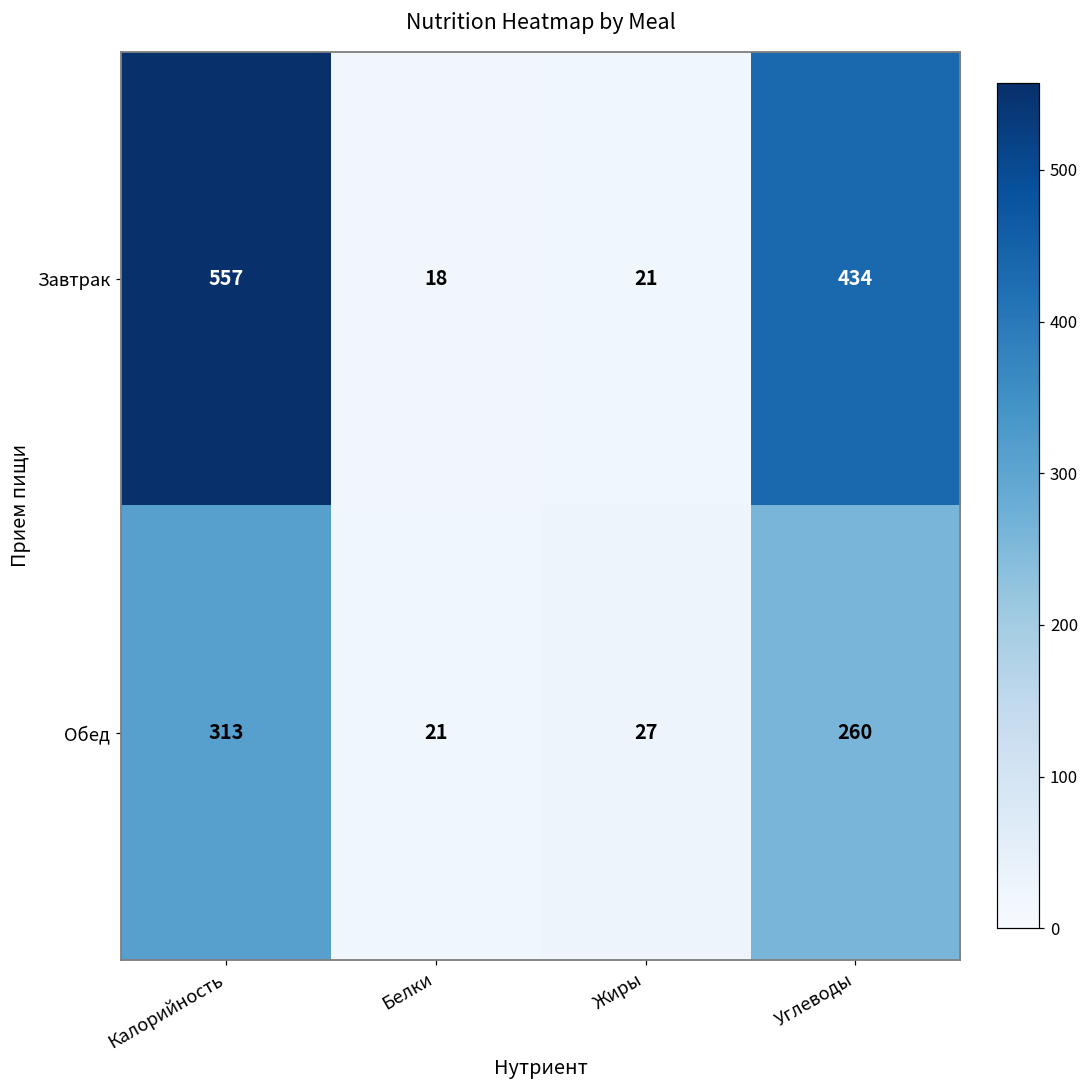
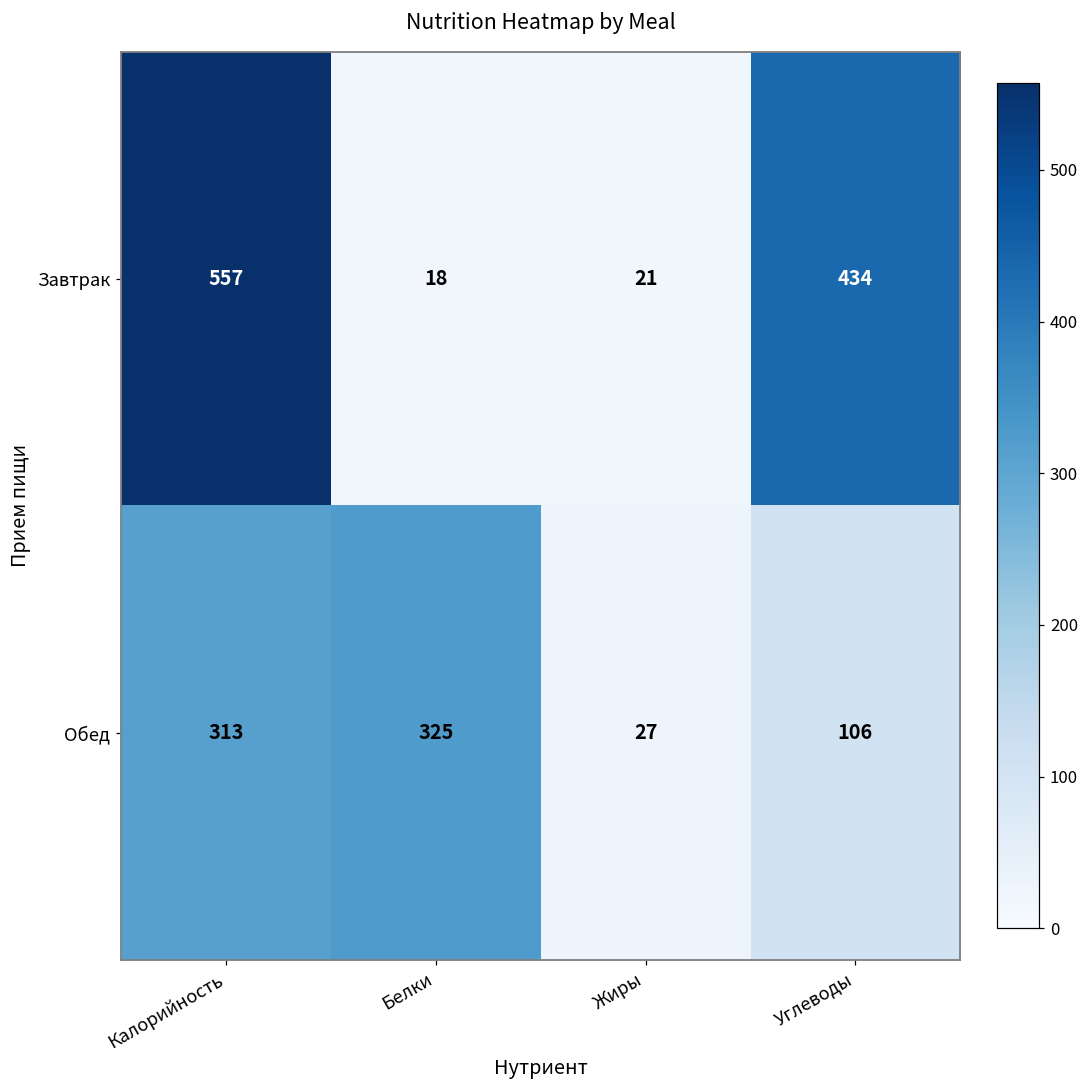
  {
    "Завтрак": {
      "Калорийность": 557,
      "Белки": 18,
      "Жиры": 21,
      "Углеводы": 434
    },
    "Обед": {
      "Калорийность": 313,
-     "Белки": 21,
+     "Белки": 325,
      "Жиры": 27,
-     "Углеводы": 260
+     "Углеводы": 106
    }
  }
